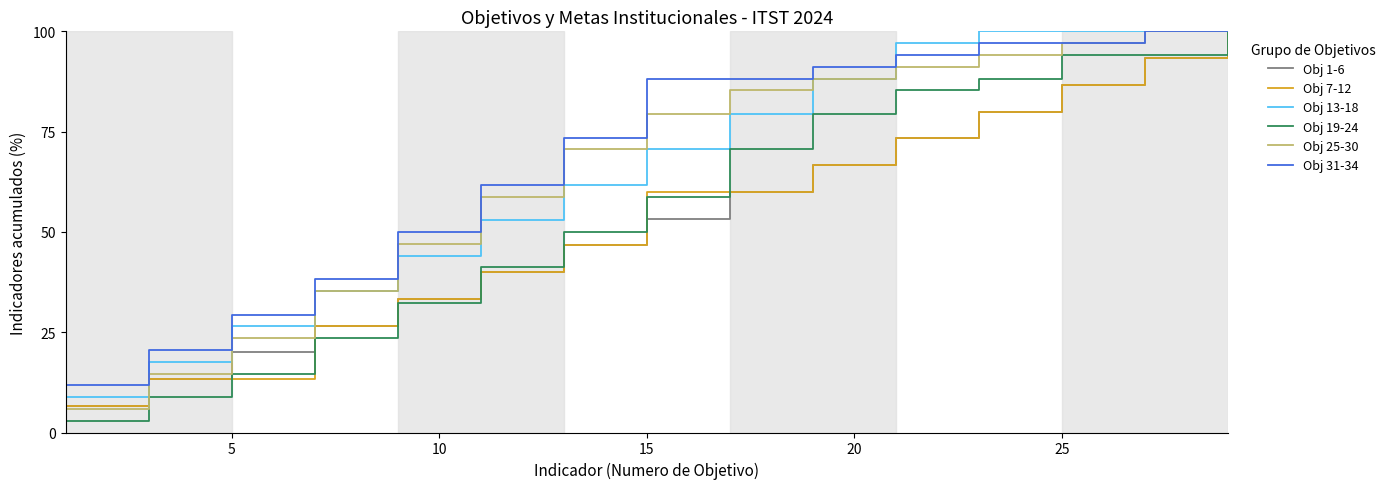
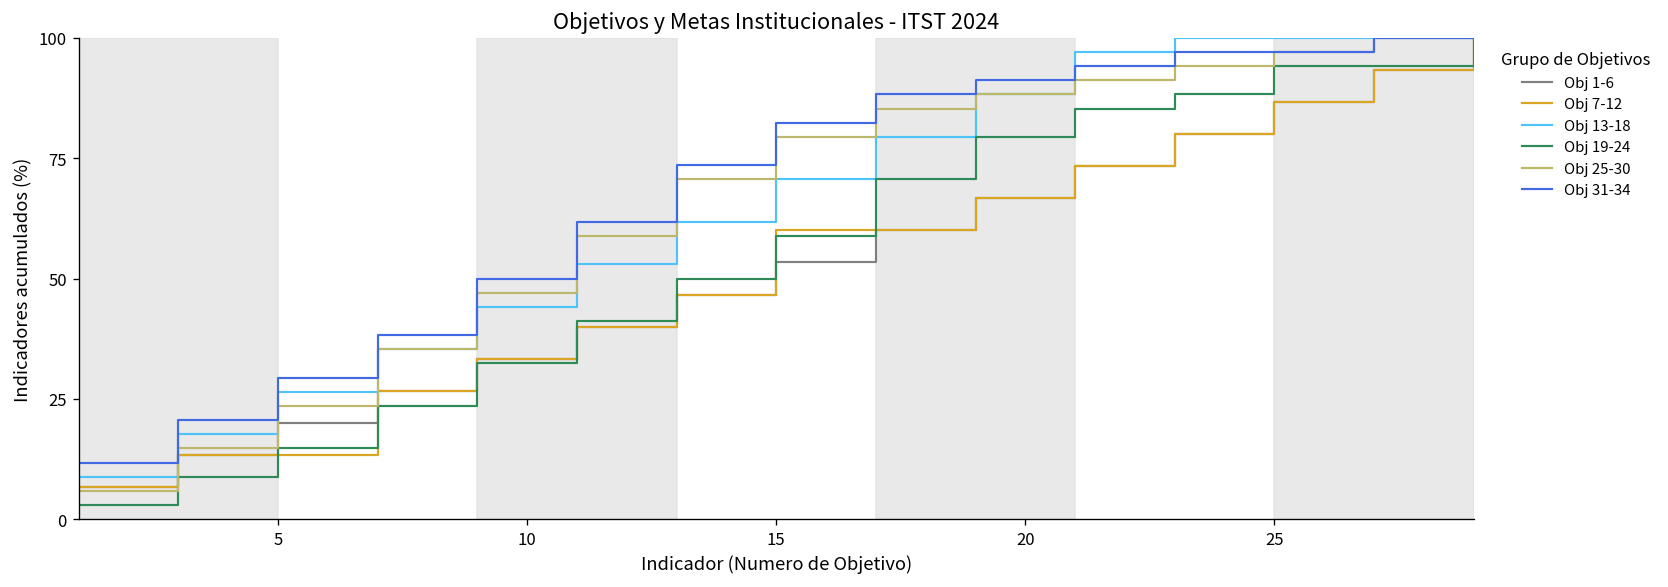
  {
    "Obj 1-6": {
      "5": 20,
      "15": 53
    },
    "Obj 7-12": {
      "5": 13,
      "15": 60
    },
    "Obj 13-18": {
      "5": 26,
      "15": 71,
      "25": 100
    },
    "Obj 19-24": {
      "5": 15,
      "15": 59,
      "25": 94
    },
    "Obj 25-30": {
      "5": 24,
      "15": 79
    },
    "Obj 31-34": {
      "5": 29,
-     "15": 88
+     "15": 82
    }
  }
